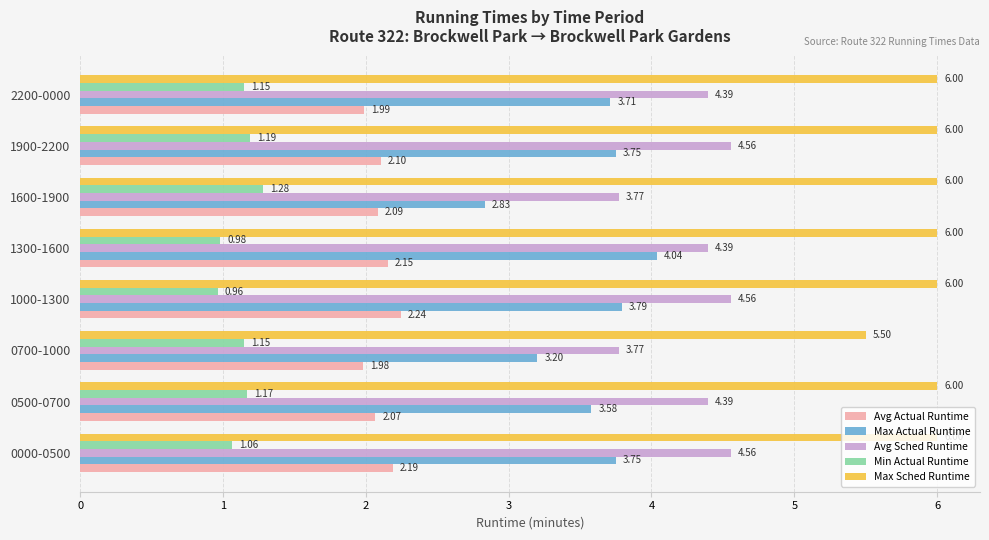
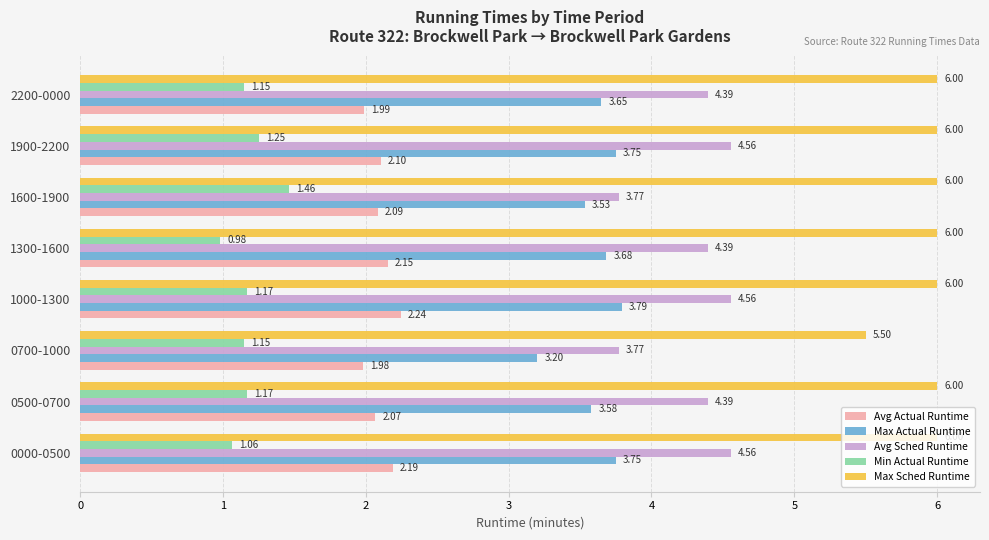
  {
    "Max Actual Runtime": {
-     "2200-0000": 3.71,
+     "2200-0000": 3.65,
      "1900-2200": 3.75,
-     "1600-1900": 2.83,
-     "1300-1600": 4.04,
+     "1600-1900": 3.53,
+     "1300-1600": 3.68,
      "1000-1300": 3.79,
      "0700-1000": 3.20,
      "0500-0700": 3.58,
      "0000-0500": 3.75
    },
    "Min Actual Runtime": {
      "2200-0000": 1.15,
-     "1900-2200": 1.19,
-     "1600-1900": 1.28,
+     "1900-2200": 1.25,
+     "1600-1900": 1.46,
      "1300-1600": 0.98,
-     "1000-1300": 0.96,
+     "1000-1300": 1.17,
      "0700-1000": 1.15,
      "0500-0700": 1.17,
      "0000-0500": 1.06
    },
    "Max Sched Runtime": {
      "2200-0000": 6.00,
      "1900-2200": 6.00,
      "1600-1900": 6.00,
      "1300-1600": 6.00,
      "1000-1300": 6.00,
      "0700-1000": 5.50,
      "0500-0700": 6.00
    }
  }
